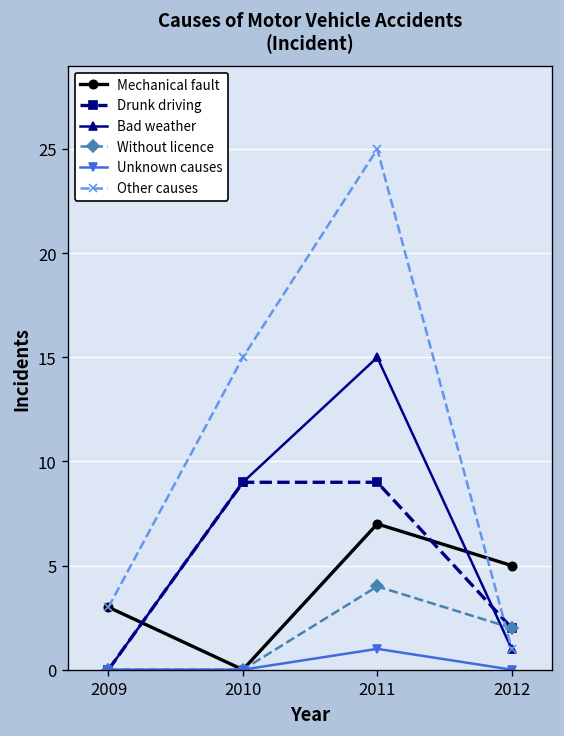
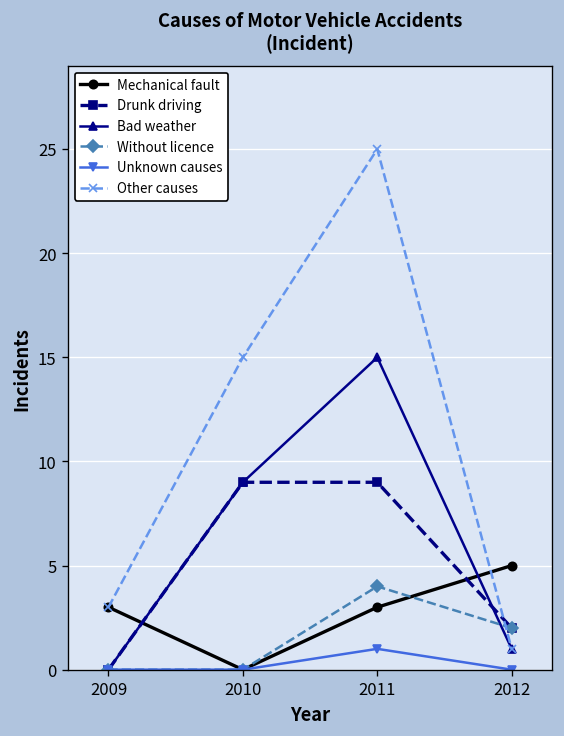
  {
    "Mechanical fault": {
-     "2011": 7,
+     "2011": 3,
      "2012": 5
    }
  }
